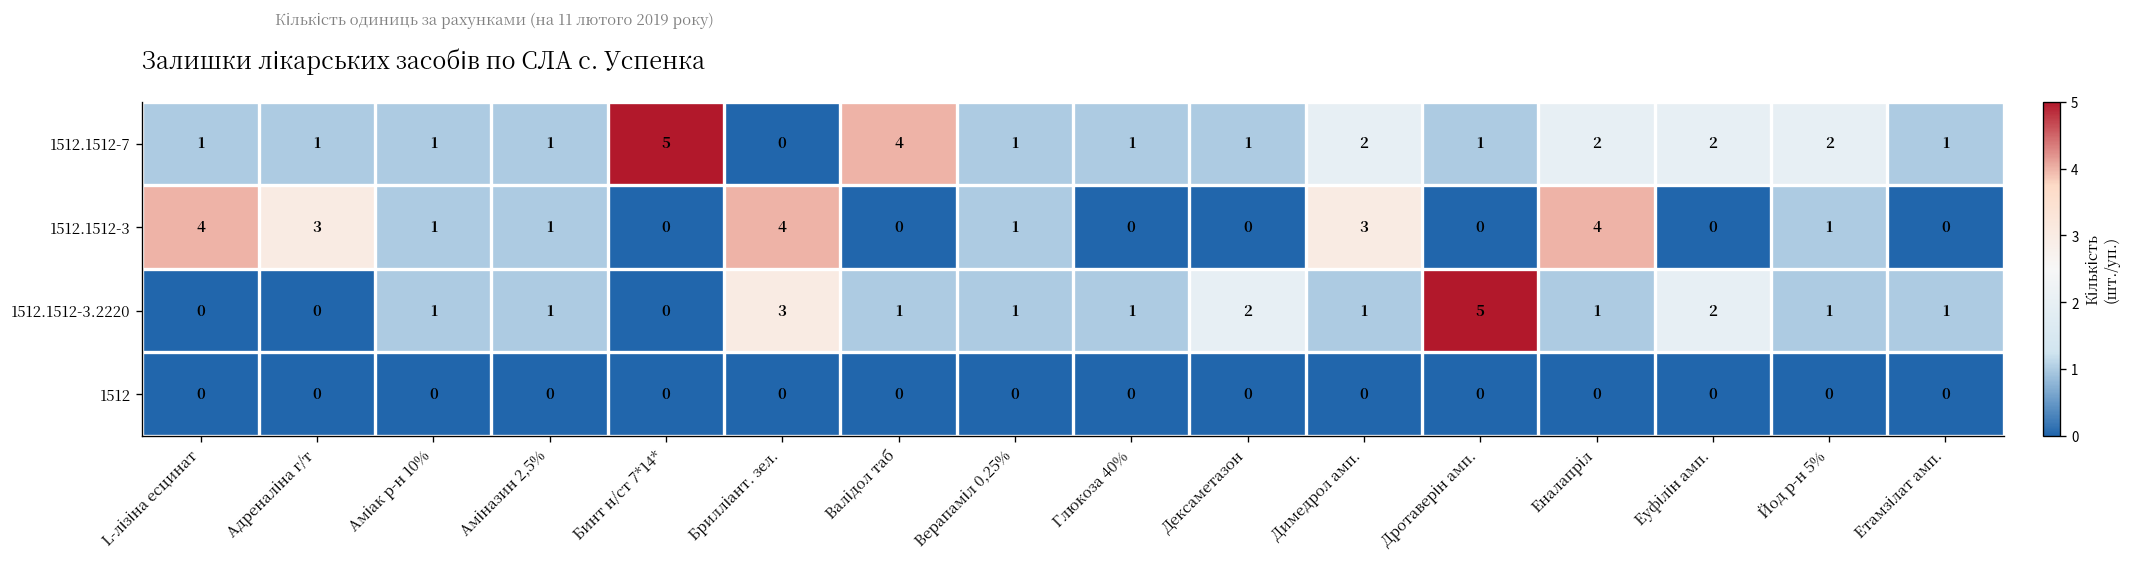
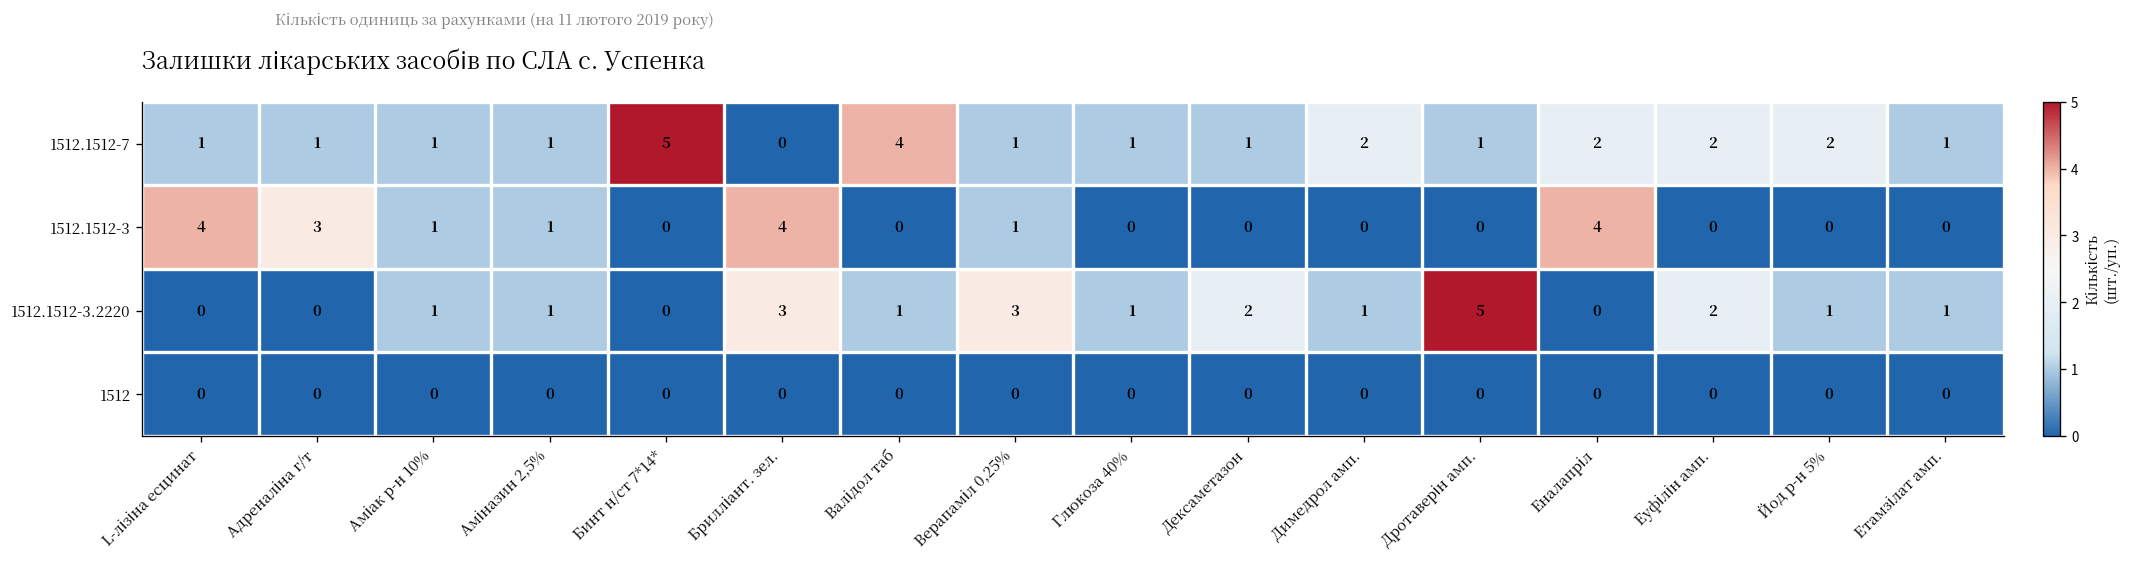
  {
    "1512.1512-7": {
      "L-лізіна есцинат": 1,
      "Адреналіна г/т": 1,
      "Аміак р-н 10%": 1,
      "Аміназин 2,5%": 1,
      "Бинт н/ст 7*14*": 5,
      "Брилліант. зел.": 0,
      "Валідол таб": 4,
      "Верапаміл 0,25%": 1,
      "Глюкоза 40%": 1,
      "Дексаметазон": 1,
      "Димедрол амп.": 2,
      "Дротаверін амп.": 1,
      "Еналапріл": 2,
      "Еуфілін амп.": 2,
      "Йод р-н 5%": 2,
      "Етамзілат амп.": 1
    },
    "1512.1512-3": {
      "L-лізіна есцинат": 4,
      "Адреналіна г/т": 3,
      "Аміак р-н 10%": 1,
      "Аміназин 2,5%": 1,
      "Бинт н/ст 7*14*": 0,
      "Брилліант. зел.": 4,
      "Валідол таб": 0,
      "Верапаміл 0,25%": 1,
      "Глюкоза 40%": 0,
      "Дексаметазон": 0,
-     "Димедрол амп.": 3,
+     "Димедрол амп.": 0,
      "Дротаверін амп.": 0,
      "Еналапріл": 4,
      "Еуфілін амп.": 0,
-     "Йод р-н 5%": 1,
+     "Йод р-н 5%": 0,
      "Етамзілат амп.": 0
    },
    "1512.1512-3.2220": {
      "L-лізіна есцинат": 0,
      "Адреналіна г/т": 0,
      "Аміак р-н 10%": 1,
      "Аміназин 2,5%": 1,
      "Бинт н/ст 7*14*": 0,
      "Брилліант. зел.": 3,
      "Валідол таб": 1,
-     "Верапаміл 0,25%": 1,
+     "Верапаміл 0,25%": 3,
      "Глюкоза 40%": 1,
      "Дексаметазон": 2,
      "Димедрол амп.": 1,
      "Дротаверін амп.": 5,
-     "Еналапріл": 1,
+     "Еналапріл": 0,
      "Еуфілін амп.": 2,
      "Йод р-н 5%": 1,
      "Етамзілат амп.": 1
    },
    "1512": {
      "L-лізіна есцинат": 0,
      "Адреналіна г/т": 0,
      "Аміак р-н 10%": 0,
      "Аміназин 2,5%": 0,
      "Бинт н/ст 7*14*": 0,
      "Брилліант. зел.": 0,
      "Валідол таб": 0,
      "Верапаміл 0,25%": 0,
      "Глюкоза 40%": 0,
      "Дексаметазон": 0,
      "Димедрол амп.": 0,
      "Дротаверін амп.": 0,
      "Еналапріл": 0,
      "Еуфілін амп.": 0,
      "Йод р-н 5%": 0,
      "Етамзілат амп.": 0
    }
  }
